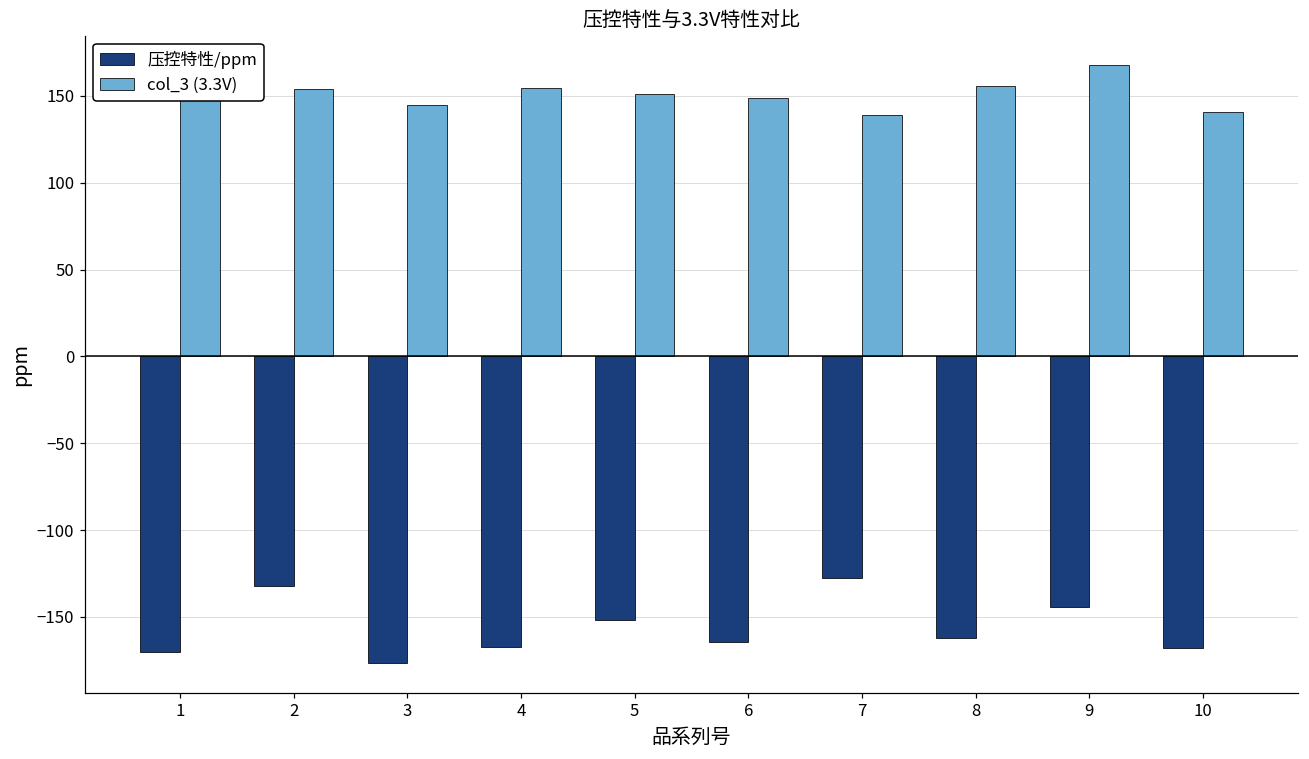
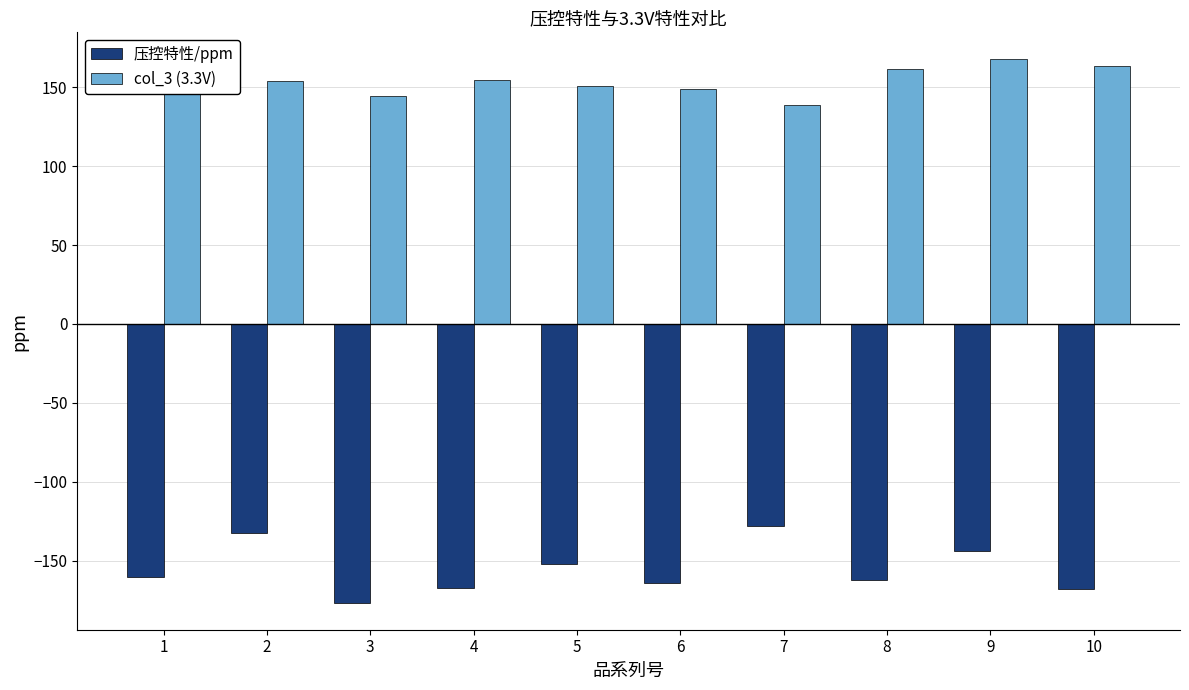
  {
    "压控特性/ppm": {
-     "1": -170,
+     "1": -160,
      "2": -132,
      "3": -176,
      "4": -167,
      "5": -152,
      "6": -164,
      "7": -128,
      "8": -162,
      "9": -144,
      "10": -168
    },
    "col_3 (3.3V)": {
      "2": 154,
      "3": 145,
      "4": 155,
      "5": 151,
      "6": 149,
      "7": 139,
-     "8": 155,
+     "8": 162,
      "9": 168,
-     "10": 141
+     "10": 163
    }
  }
